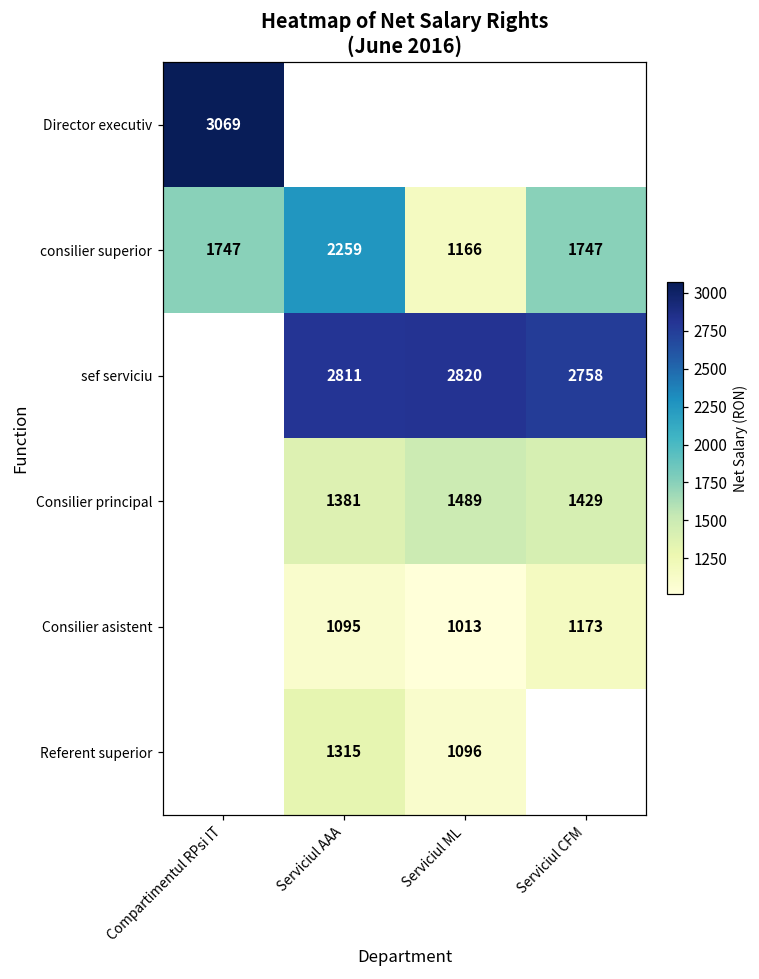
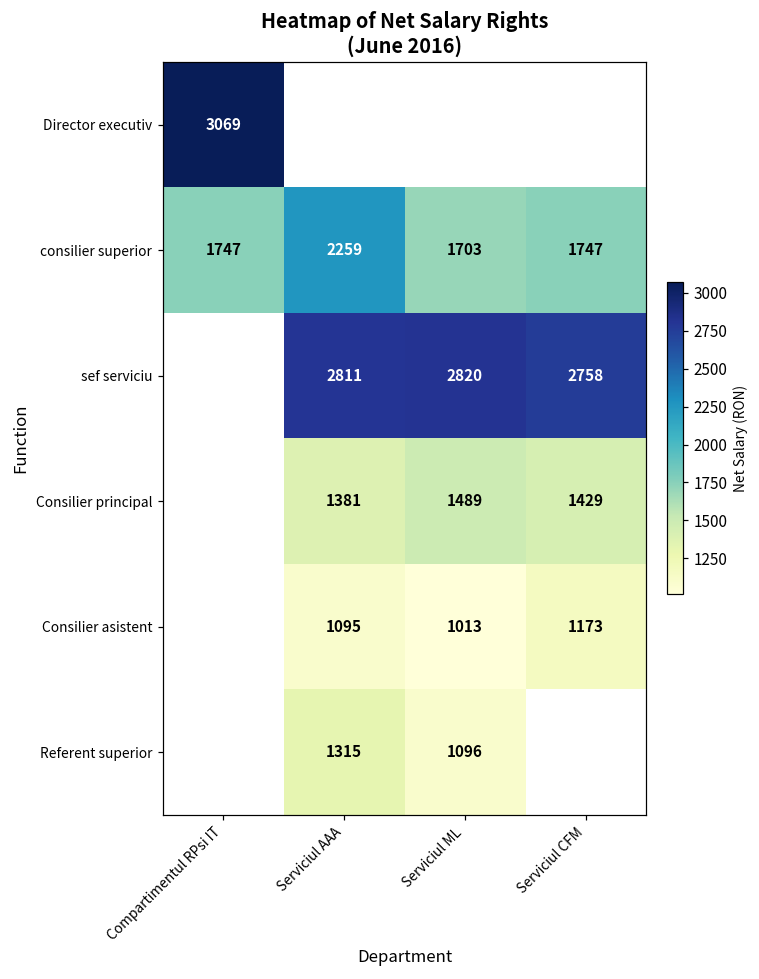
  {
    "Director executiv": {
      "Compartimentul RPsi IT": 3069
    },
    "consilier superior": {
      "Compartimentul RPsi IT": 1747,
      "Serviciul AAA": 2259,
-     "Serviciul ML": 1166,
+     "Serviciul ML": 1703,
      "Serviciul CFM": 1747
    },
    "sef serviciu": {
      "Serviciul AAA": 2811,
      "Serviciul ML": 2820,
      "Serviciul CFM": 2758
    },
    "Consilier principal": {
      "Serviciul AAA": 1381,
      "Serviciul ML": 1489,
      "Serviciul CFM": 1429
    },
    "Consilier asistent": {
      "Serviciul AAA": 1095,
      "Serviciul ML": 1013,
      "Serviciul CFM": 1173
    },
    "Referent superior": {
      "Serviciul AAA": 1315,
      "Serviciul ML": 1096
    }
  }
